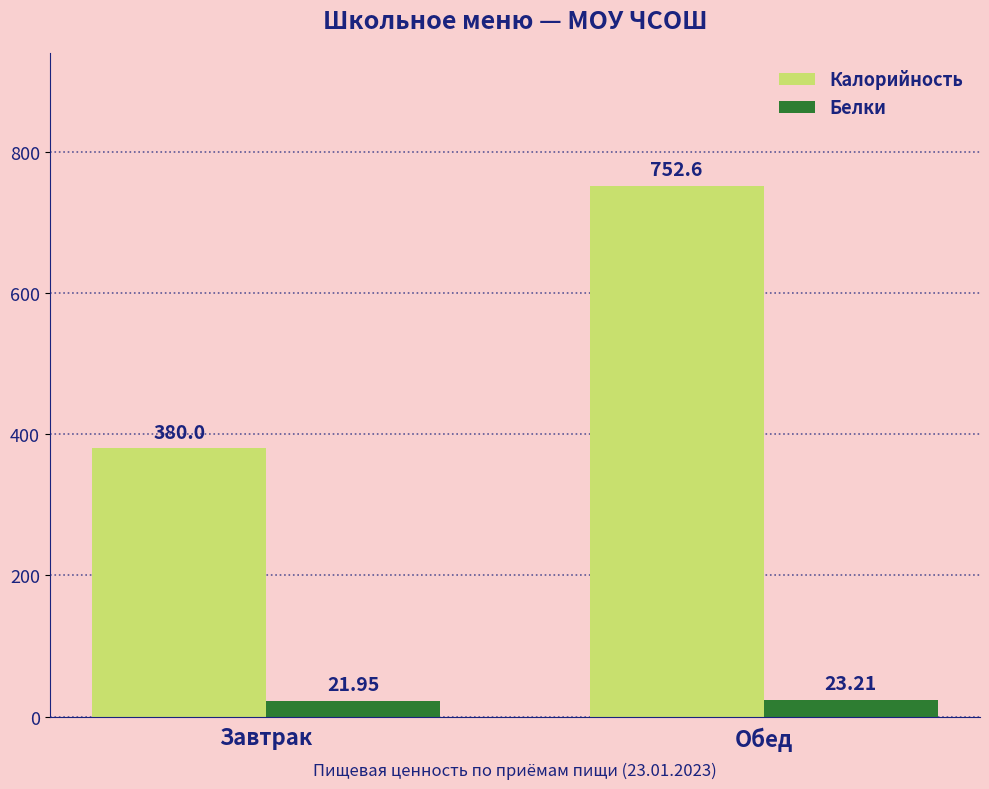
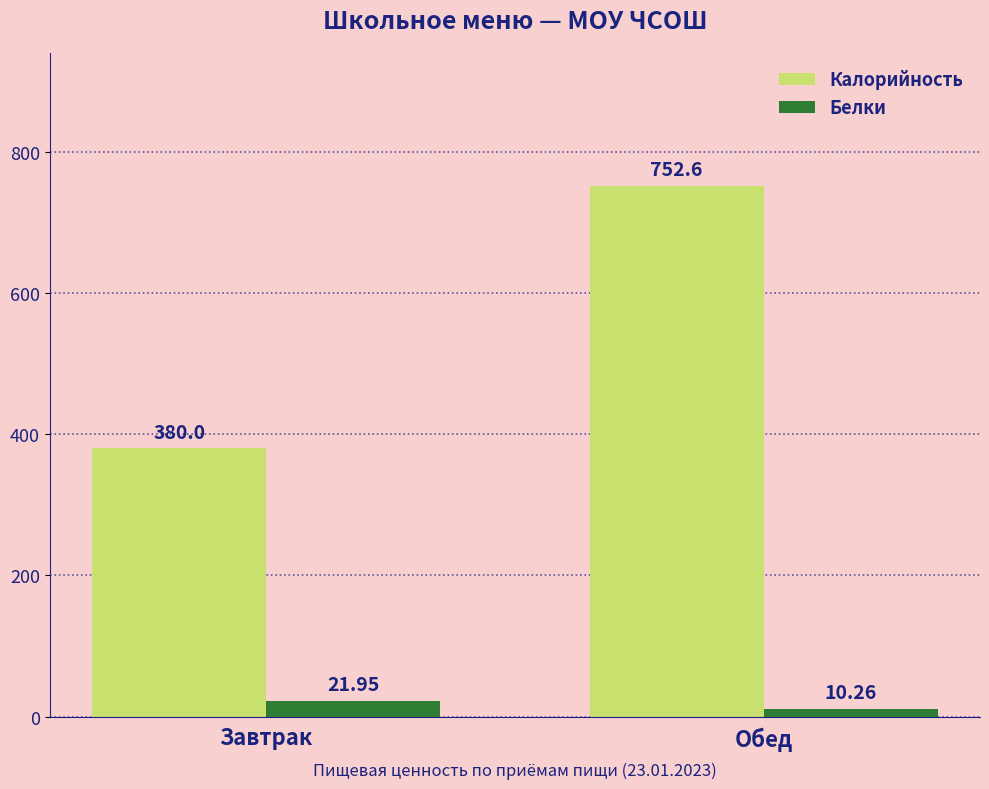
  {
    "Калорийность": {
      "Завтрак": 380.0,
      "Обед": 752.6
    },
    "Белки": {
      "Завтрак": 21.95,
-     "Обед": 23.21
+     "Обед": 10.26
    }
  }
